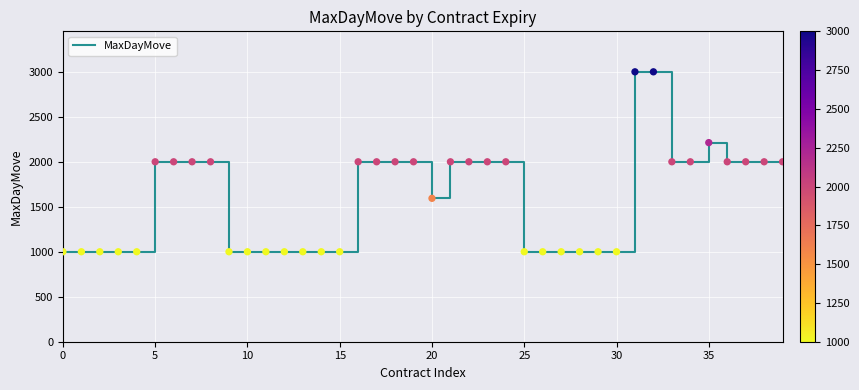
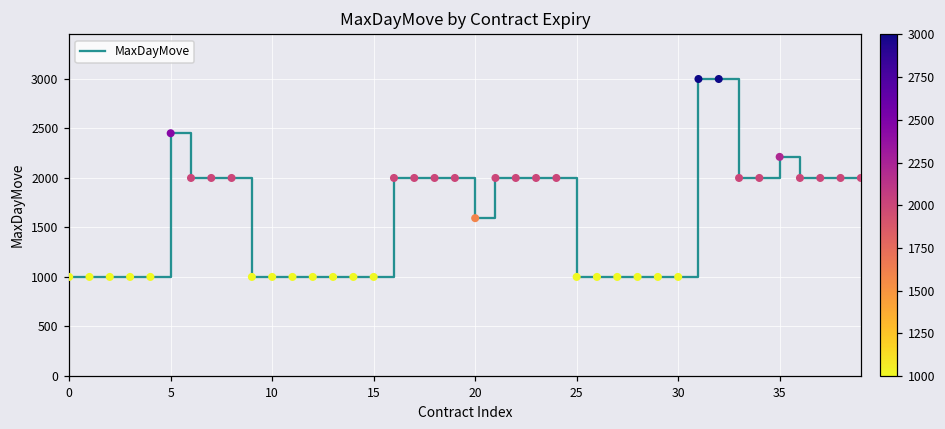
  {
    "0": 1000,
-   "5": 2000,
+   "5": 2500,
    "10": 1000,
    "15": 1000,
    "20": 1600,
    "25": 1000,
    "30": 1000,
    "35": 2200
  }
